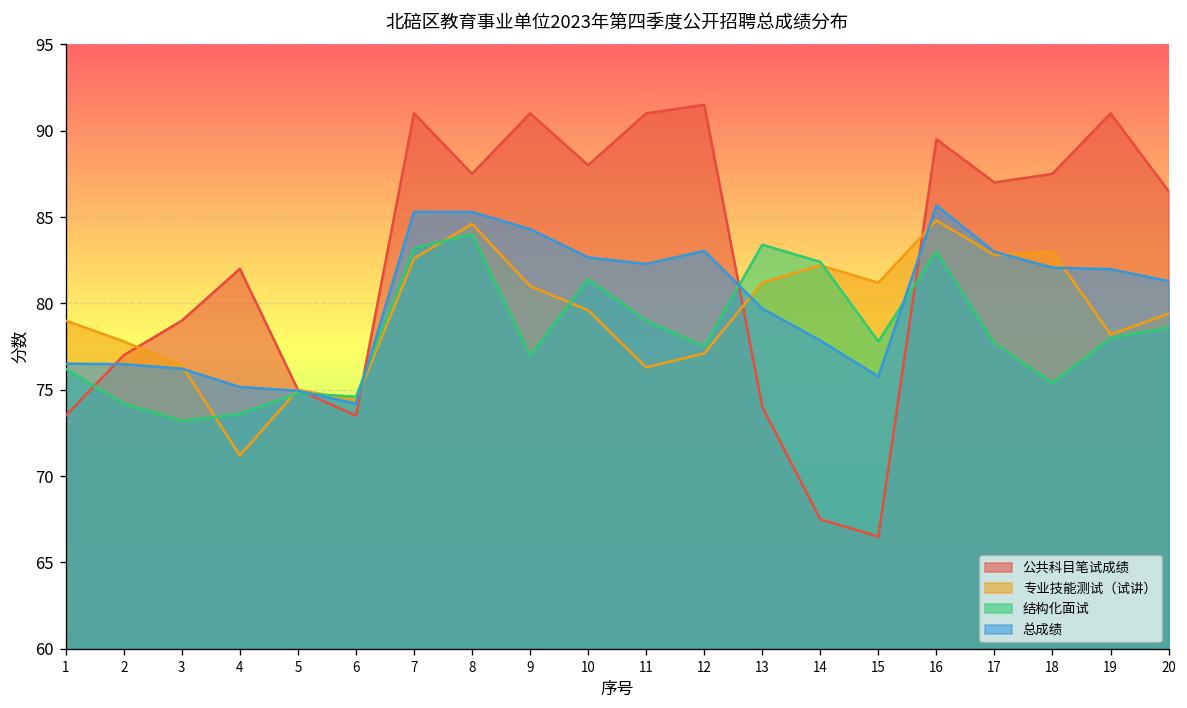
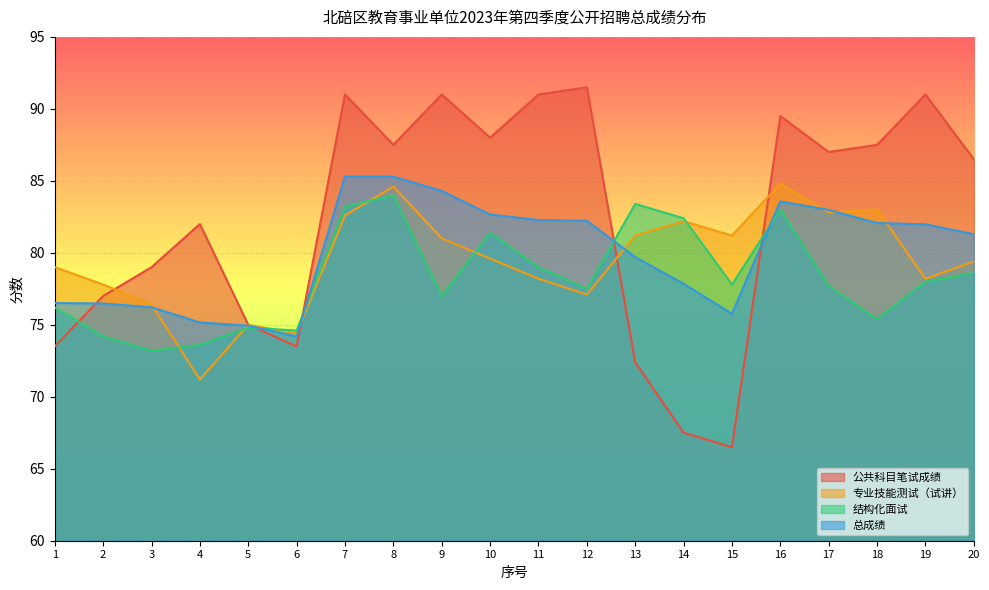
  {
    "公共科目笔试成绩": {
      "1": 73.5,
      "2": 77.0,
      "3": 79.0,
      "4": 82.0,
      "6": 73.5,
      "7": 91.0,
      "8": 87.5,
      "9": 91.0,
      "10": 88.0,
      "11": 91.0,
      "12": 91.5,
-     "13": 74.0,
+     "13": 72.4,
      "14": 67.5,
      "15": 66.5,
      "16": 89.5,
      "17": 87.0,
      "18": 87.5,
      "19": 91.0,
      "20": 86.5
    },
    "专业技能测试（试讲）": {
      "1": 79.0,
      "2": 77.8,
      "3": 76.4,
      "4": 71.2,
      "6": 74.4,
      "7": 82.6,
      "8": 84.6,
      "9": 81.0,
      "10": 79.6,
-     "11": 76.3,
+     "11": 78.2,
      "12": 77.1,
      "13": 81.2,
      "14": 82.2,
      "15": 81.2,
      "16": 84.8,
      "17": 82.8,
      "18": 83.0,
      "19": 78.2,
      "20": 79.4
    },
    "结构化面试": {
      "1": 76.2,
      "2": 74.2,
      "3": 73.2,
      "4": 73.6,
      "6": 74.6,
      "7": 83.2,
      "8": 84.0,
      "9": 77.0,
      "10": 81.4,
      "11": 79.0,
      "12": 77.5,
      "13": 83.4,
      "14": 82.4,
      "15": 77.8,
      "16": 83.0,
      "17": 77.7,
      "18": 75.4,
      "19": 78.0,
      "20": 78.6
    },
    "总成绩": {
      "1": 76.5,
      "2": 76.5,
      "3": 76.2,
      "4": 75.2,
      "6": 74.2,
      "7": 85.3,
      "8": 85.3,
      "9": 84.3,
      "10": 82.7,
      "11": 82.3,
-     "12": 83.0,
+     "12": 82.2,
      "13": 79.7,
      "14": 77.9,
      "15": 75.8,
-     "16": 85.7,
+     "16": 83.6,
      "17": 83.0,
      "18": 82.1,
      "19": 82.0,
      "20": 81.3
    }
  }
